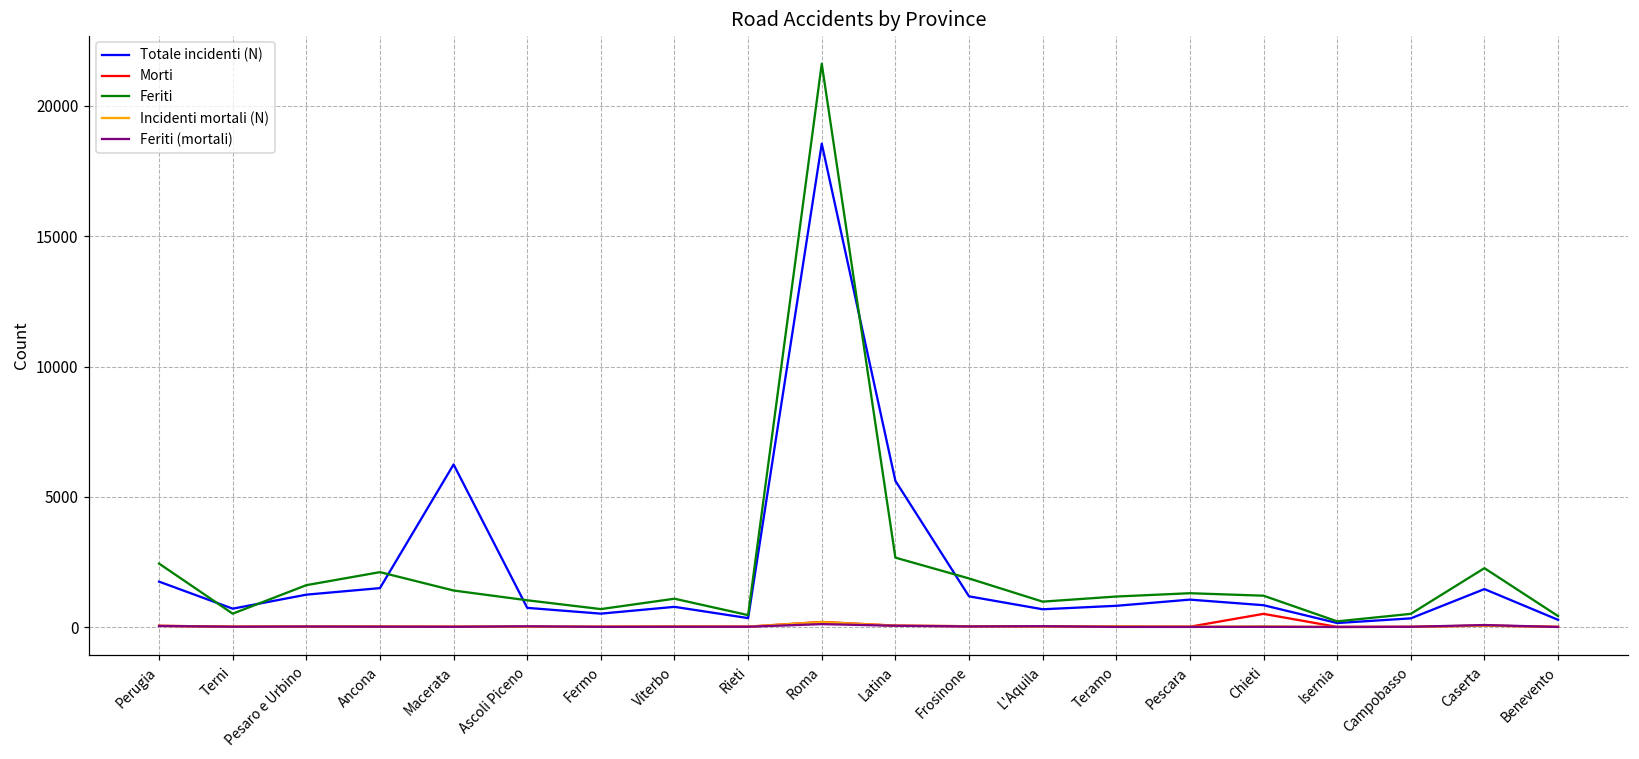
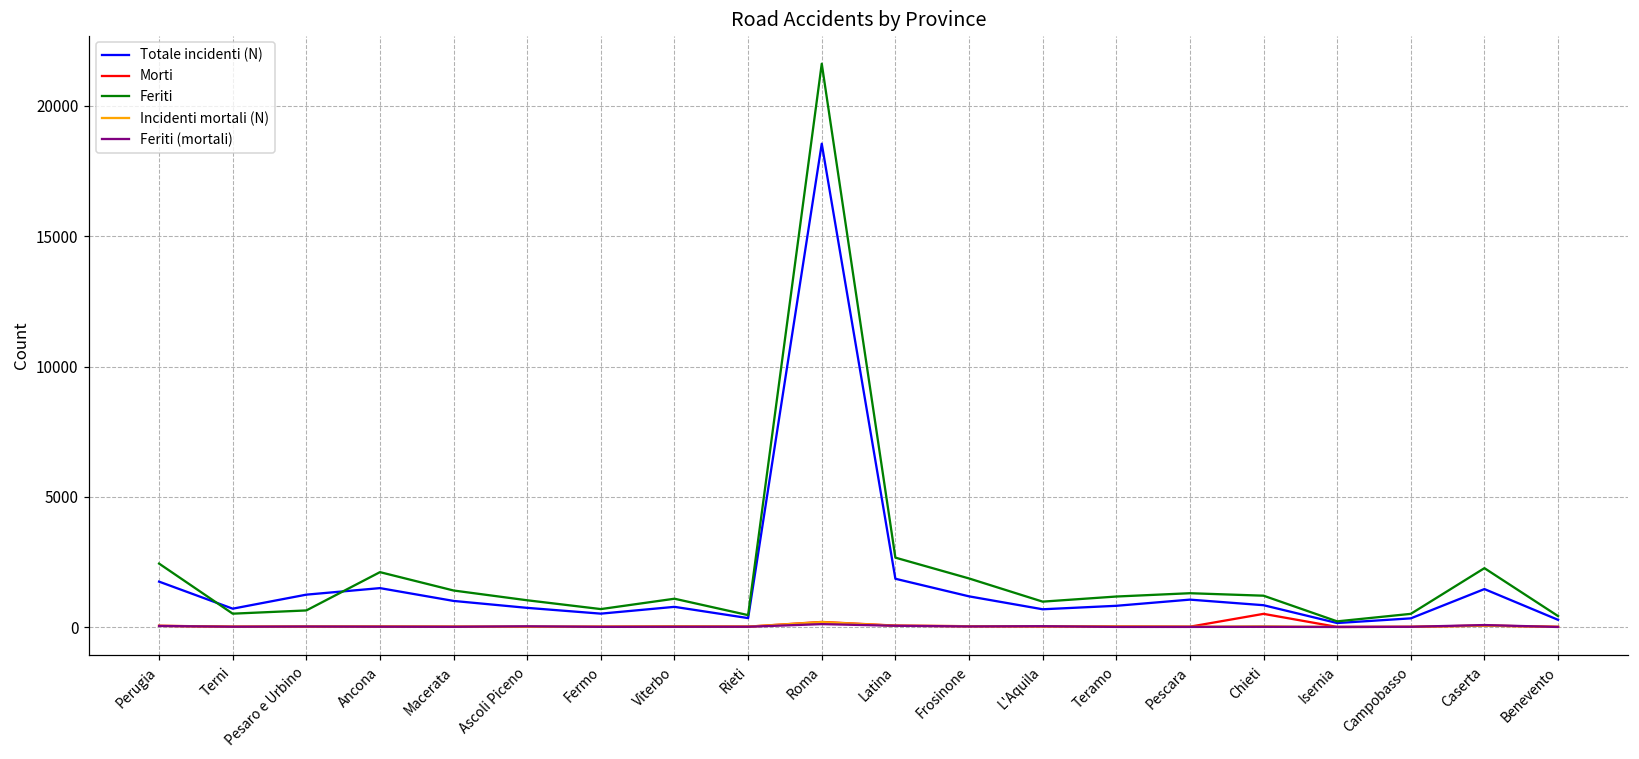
  {
    "Totale incidenti (N)": {
      "Perugia": 1700,
      "Terni": 700,
      "Pesaro e Urbino": 1200,
      "Ancona": 1500,
-     "Macerata": 6200,
+     "Macerata": 1000,
      "Ascoli Piceno": 700,
      "Fermo": 500,
      "Viterbo": 800,
      "Rieti": 300,
      "Roma": 18600,
-     "Latina": 5600,
+     "Latina": 1900,
      "Frosinone": 1200,
      "L'Aquila": 700,
      "Teramo": 800,
      "Pescara": 1100,
      "Chieti": 800,
      "Campobasso": 300,
      "Caserta": 1500,
      "Benevento": 300
    },
    "Morti": {
      "Chieti": 500
    },
    "Feriti": {
      "Perugia": 2400,
      "Terni": 500,
-     "Pesaro e Urbino": 1600,
+     "Pesaro e Urbino": 600,
      "Ancona": 2100,
      "Macerata": 1400,
      "Ascoli Piceno": 1000,
      "Fermo": 700,
      "Viterbo": 1100,
      "Rieti": 500,
      "Roma": 21600,
      "Latina": 2700,
      "Frosinone": 1900,
      "L'Aquila": 1000,
      "Teramo": 1200,
      "Pescara": 1300,
      "Chieti": 1200,
      "Campobasso": 500,
      "Caserta": 2300,
      "Benevento": 400
    }
  }
